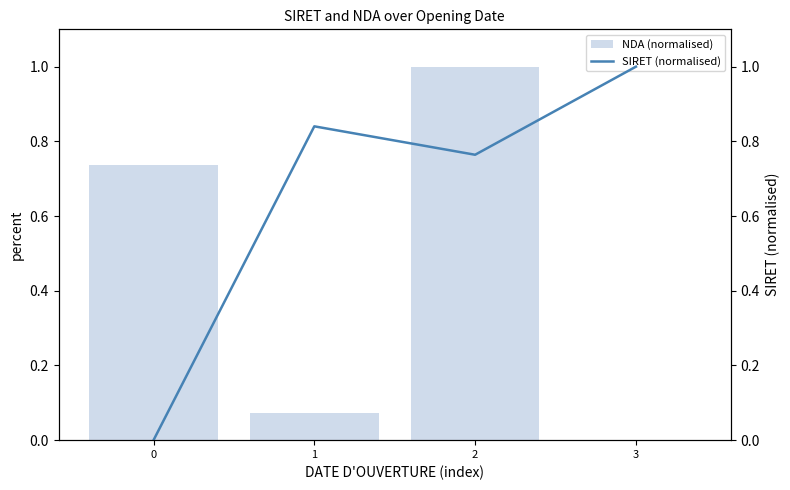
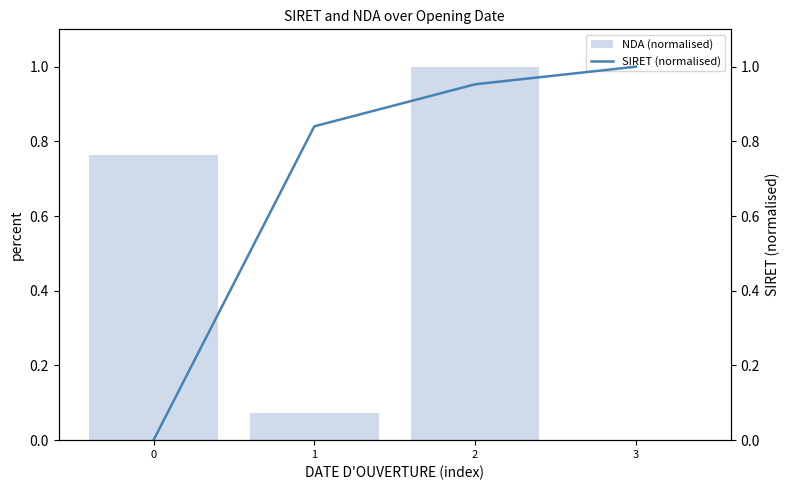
  {
    "NDA (normalised)": {
-     "0": 0.74,
+     "0": 0.76,
      "1": 0.07,
      "2": 1.00,
      "3": 0.00
    },
    "SIRET (normalised)": {
      "0": 0.00,
      "1": 0.84,
-     "2": 0.76
+     "2": 0.95
    }
  }
